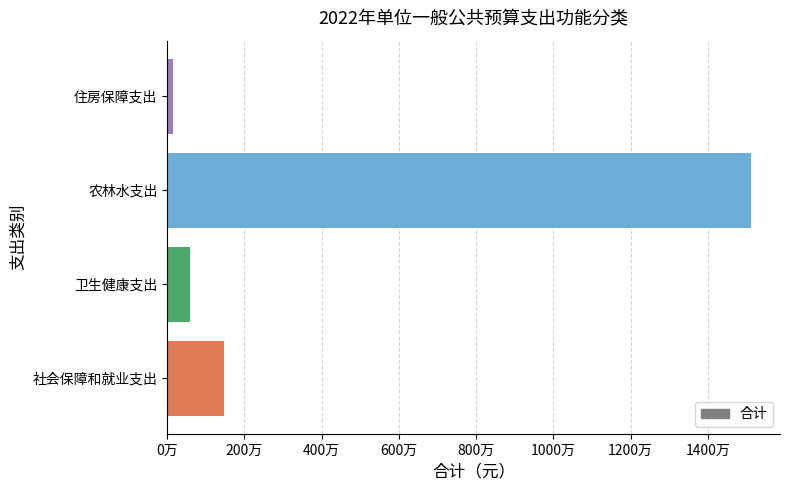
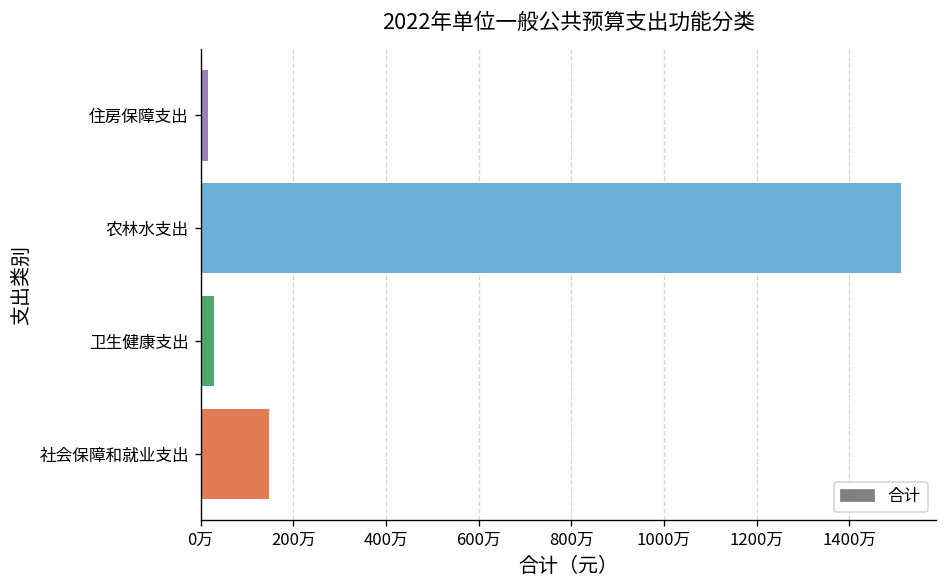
  {
    "住房保障支出": "10万",
    "农林水支出": "1510万",
-   "卫生健康支出": "60万",
+   "卫生健康支出": "30万",
    "社会保障和就业支出": "150万"
  }
